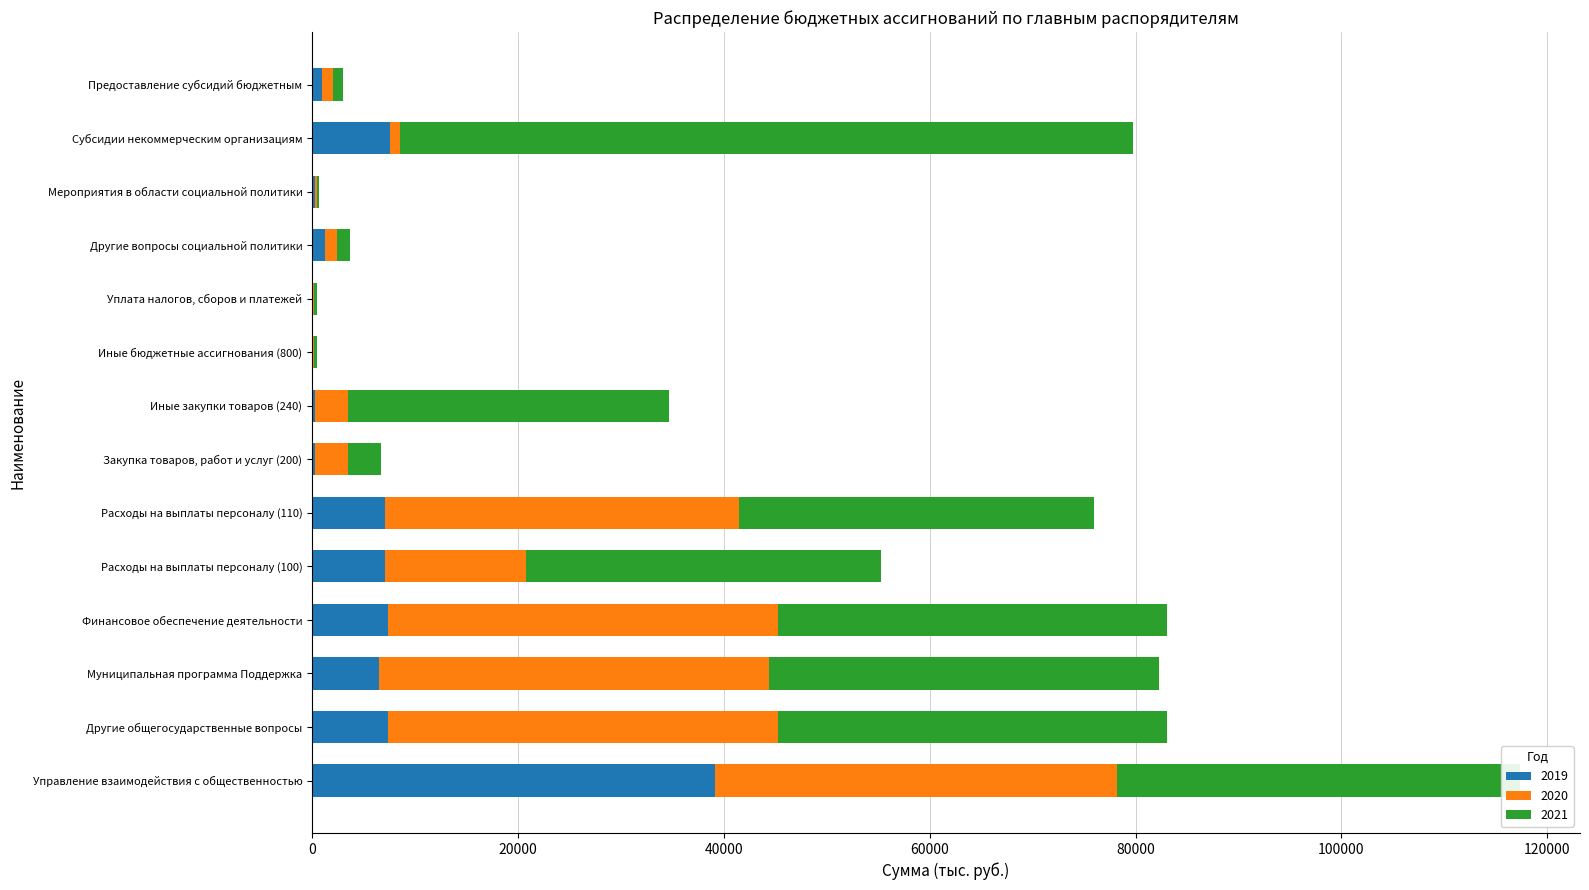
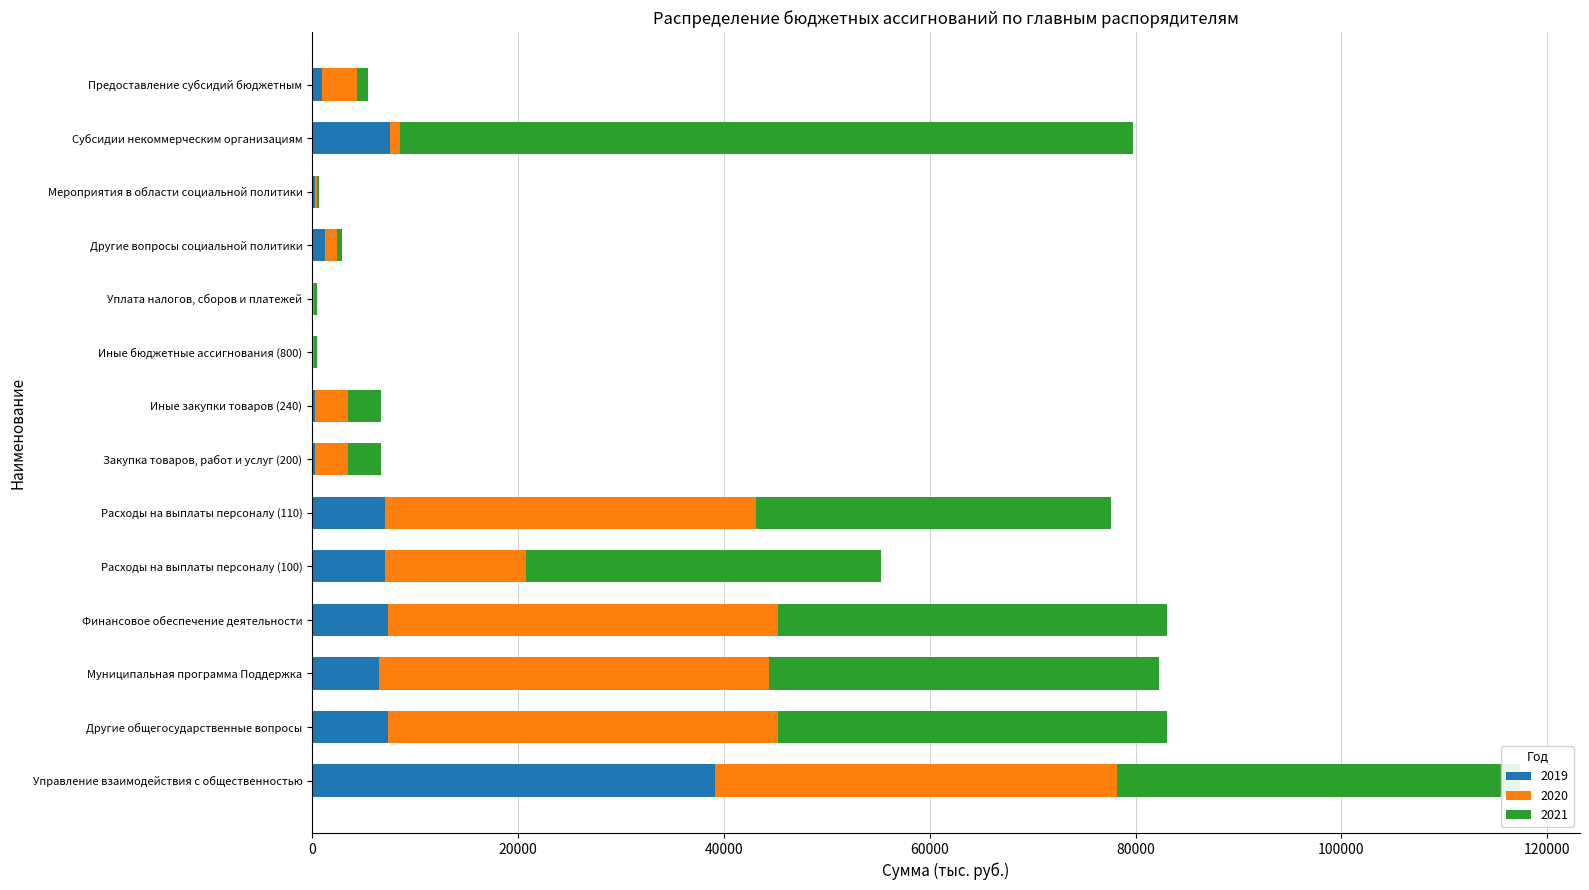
  {
    "2019": {
      "Предоставление субсидий бюджетным": 1000,
      "Субсидии некоммерческим организациям": 7600,
      "Другие вопросы социальной политики": 1200,
      "Иные закупки товаров (240)": 300,
      "Закупка товаров, работ и услуг (200)": 300,
      "Расходы на выплаты персоналу (110)": 7100,
      "Расходы на выплаты персоналу (100)": 7100,
      "Финансовое обеспечение деятельности": 7300,
      "Муниципальная программа Поддержка": 6500,
      "Другие общегосударственные вопросы": 7300,
      "Управление взаимодействия с общественностью": 39100
    },
    "2020": {
-     "Предоставление субсидий бюджетным": 1000,
+     "Предоставление субсидий бюджетным": 3400,
      "Субсидии некоммерческим организациям": 1000,
      "Другие вопросы социальной политики": 1200,
      "Иные закупки товаров (240)": 3200,
      "Закупка товаров, работ и услуг (200)": 3200,
-     "Расходы на выплаты персоналу (110)": 34400,
+     "Расходы на выплаты персоналу (110)": 36100,
      "Расходы на выплаты персоналу (100)": 13700,
      "Финансовое обеспечение деятельности": 37900,
      "Муниципальная программа Поддержка": 37900,
      "Другие общегосударственные вопросы": 37900,
      "Управление взаимодействия с общественностью": 39100
    },
    "2021": {
      "Предоставление субсидий бюджетным": 1000,
      "Субсидии некоммерческим организациям": 71200,
-     "Другие вопросы социальной политики": 1200,
-     "Иные закупки товаров (240)": 31200,
+     "Другие вопросы социальной политики": 400,
+     "Иные закупки товаров (240)": 3200,
      "Закупка товаров, работ и услуг (200)": 3200,
      "Расходы на выплаты персоналу (110)": 34400,
      "Расходы на выплаты персоналу (100)": 34400,
      "Финансовое обеспечение деятельности": 37900,
      "Муниципальная программа Поддержка": 37900,
      "Другие общегосударственные вопросы": 37900
    }
  }
